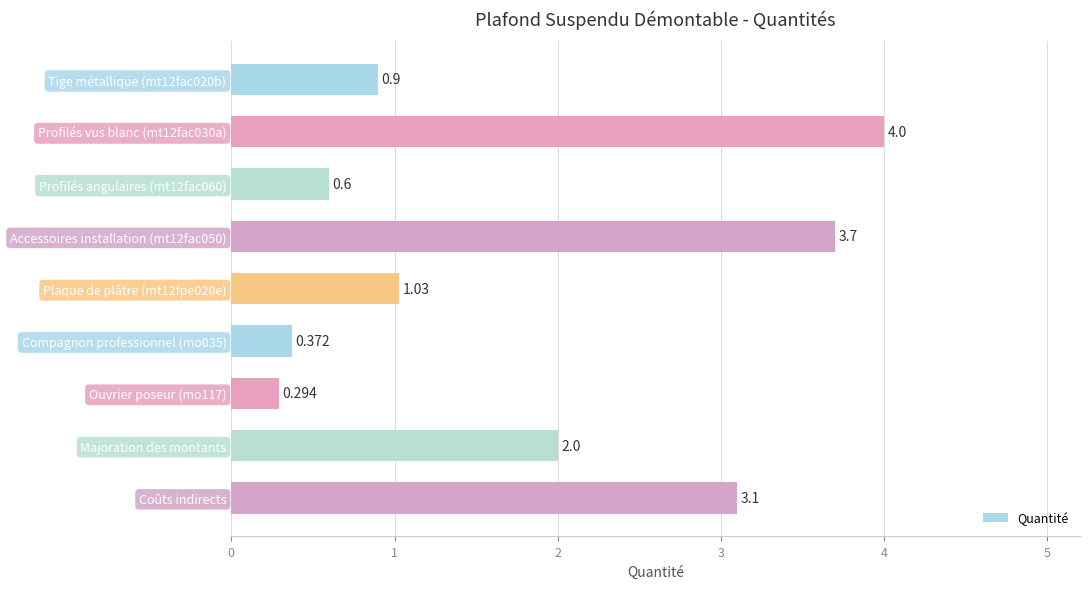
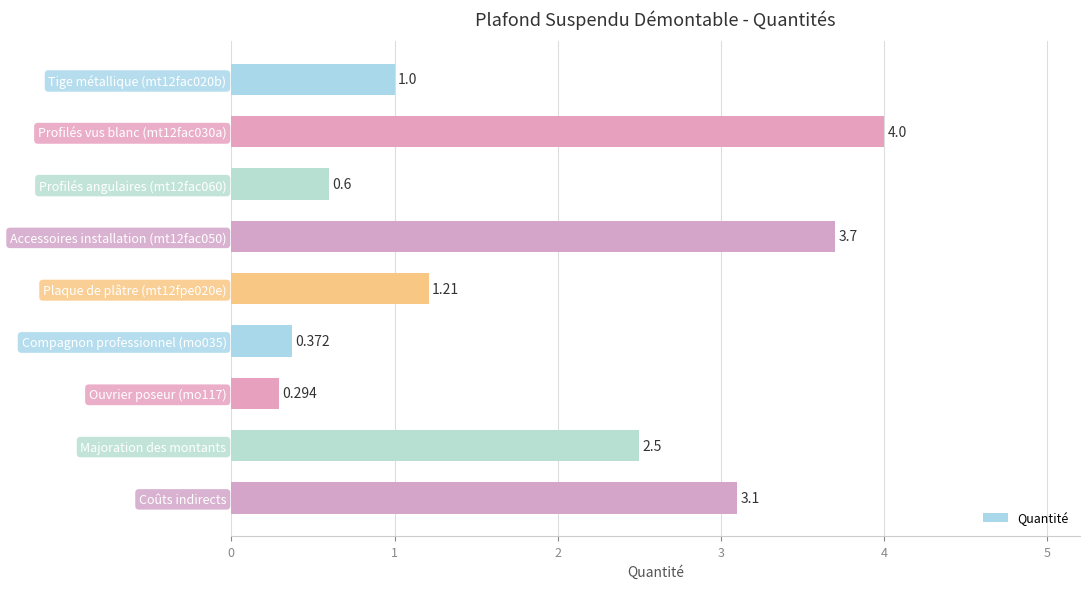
  {
-   "Tige métallique (mt12fac020b)": 0.9,
+   "Tige métallique (mt12fac020b)": 1.0,
    "Profilés vus blanc (mt12fac030a)": 4.0,
    "Profilés angulaires (mt12fac060)": 0.6,
    "Accessoires installation (mt12fac050)": 3.7,
-   "Plaque de plâtre (mt12fpe020e)": 1.03,
+   "Plaque de plâtre (mt12fpe020e)": 1.21,
    "Compagnon professionnel (mo035)": 0.372,
    "Ouvrier poseur (mo117)": 0.294,
-   "Majoration des montants": 2.0,
+   "Majoration des montants": 2.5,
    "Coûts indirects": 3.1
  }
